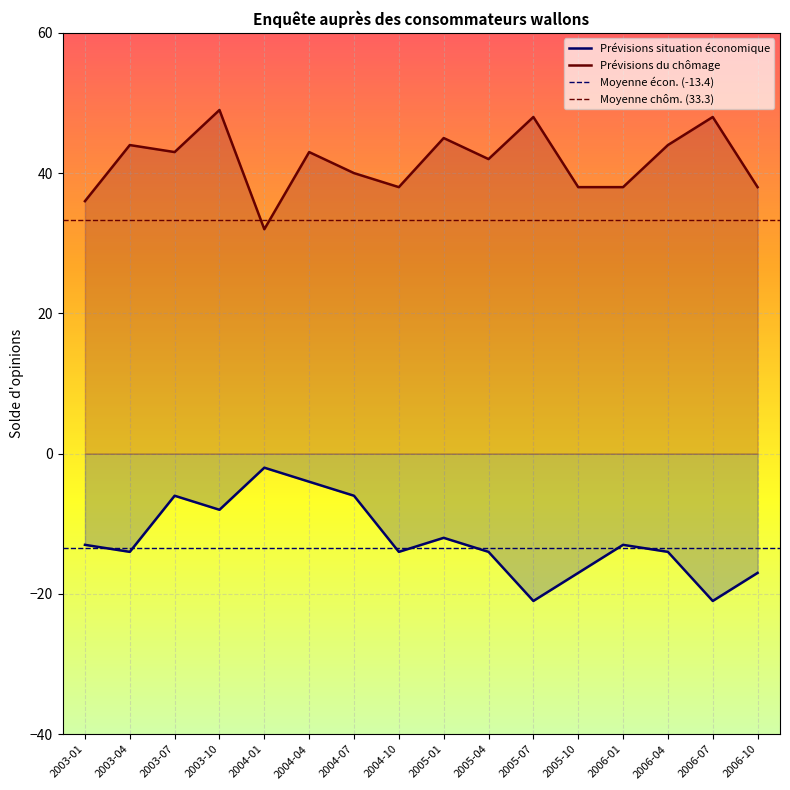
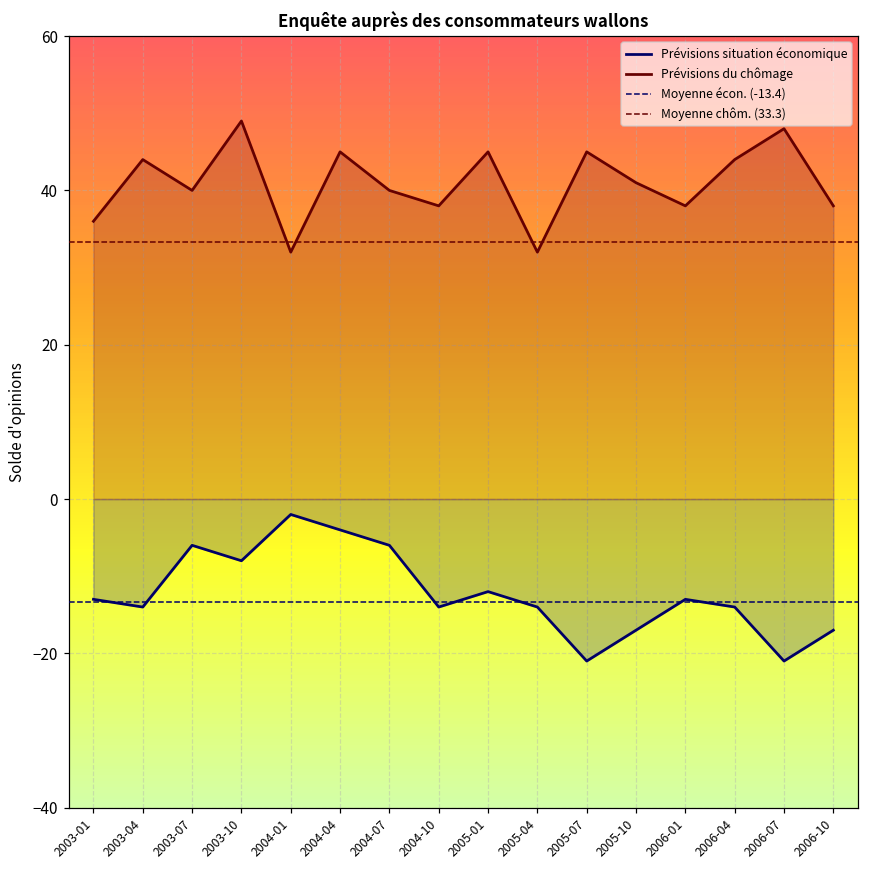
  {
    "Prévisions du chômage": {
      "2003-01": 36,
      "2003-04": 44,
-     "2003-07": 43,
+     "2003-07": 40,
      "2003-10": 49,
      "2004-01": 32,
-     "2004-04": 43,
+     "2004-04": 45,
      "2004-07": 40,
      "2004-10": 38,
      "2005-01": 45,
-     "2005-04": 42,
-     "2005-07": 48,
-     "2005-10": 38,
+     "2005-04": 32,
+     "2005-07": 45,
+     "2005-10": 41,
      "2006-01": 38,
      "2006-04": 44,
      "2006-07": 48,
      "2006-10": 38
    }
  }
